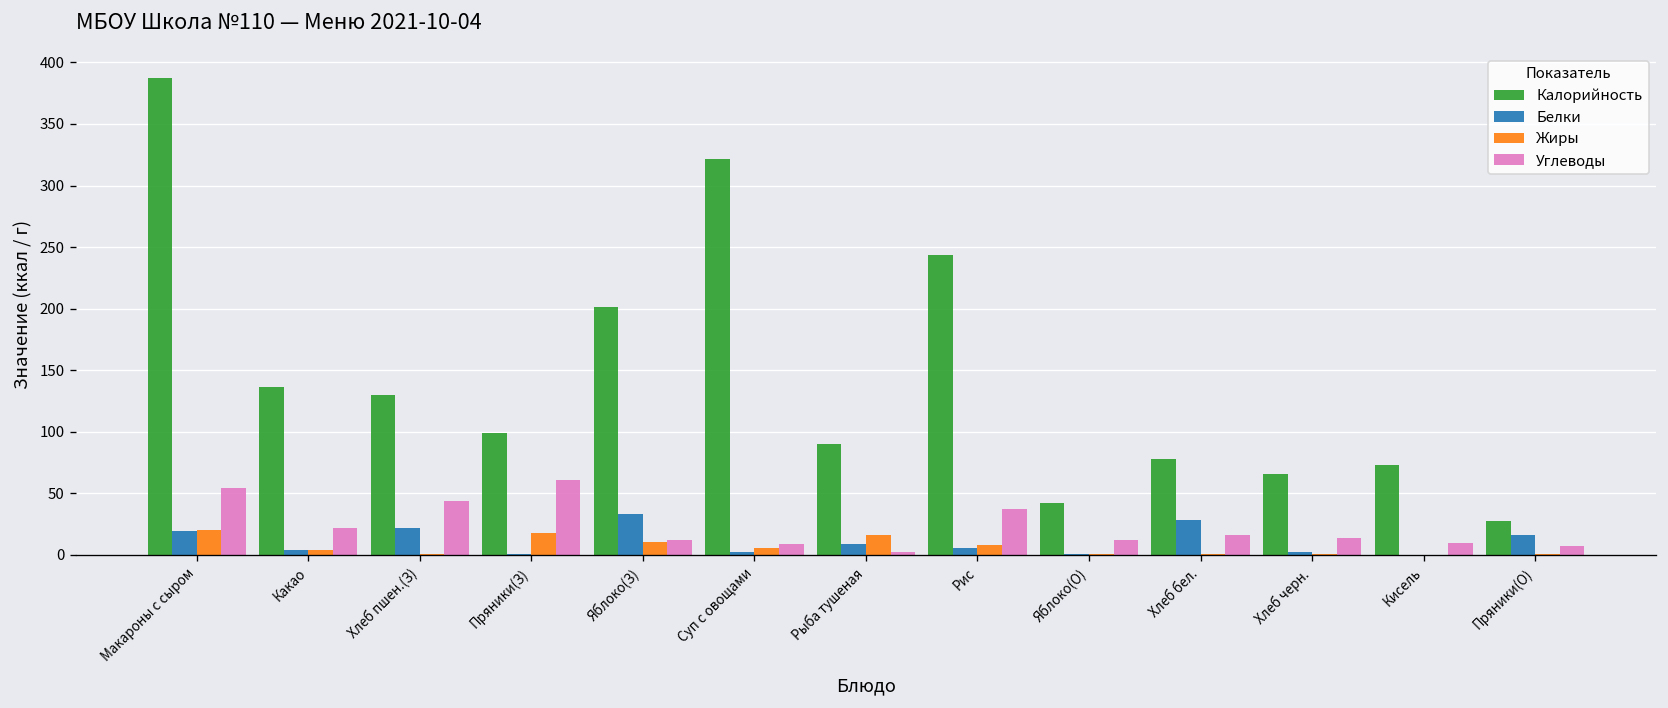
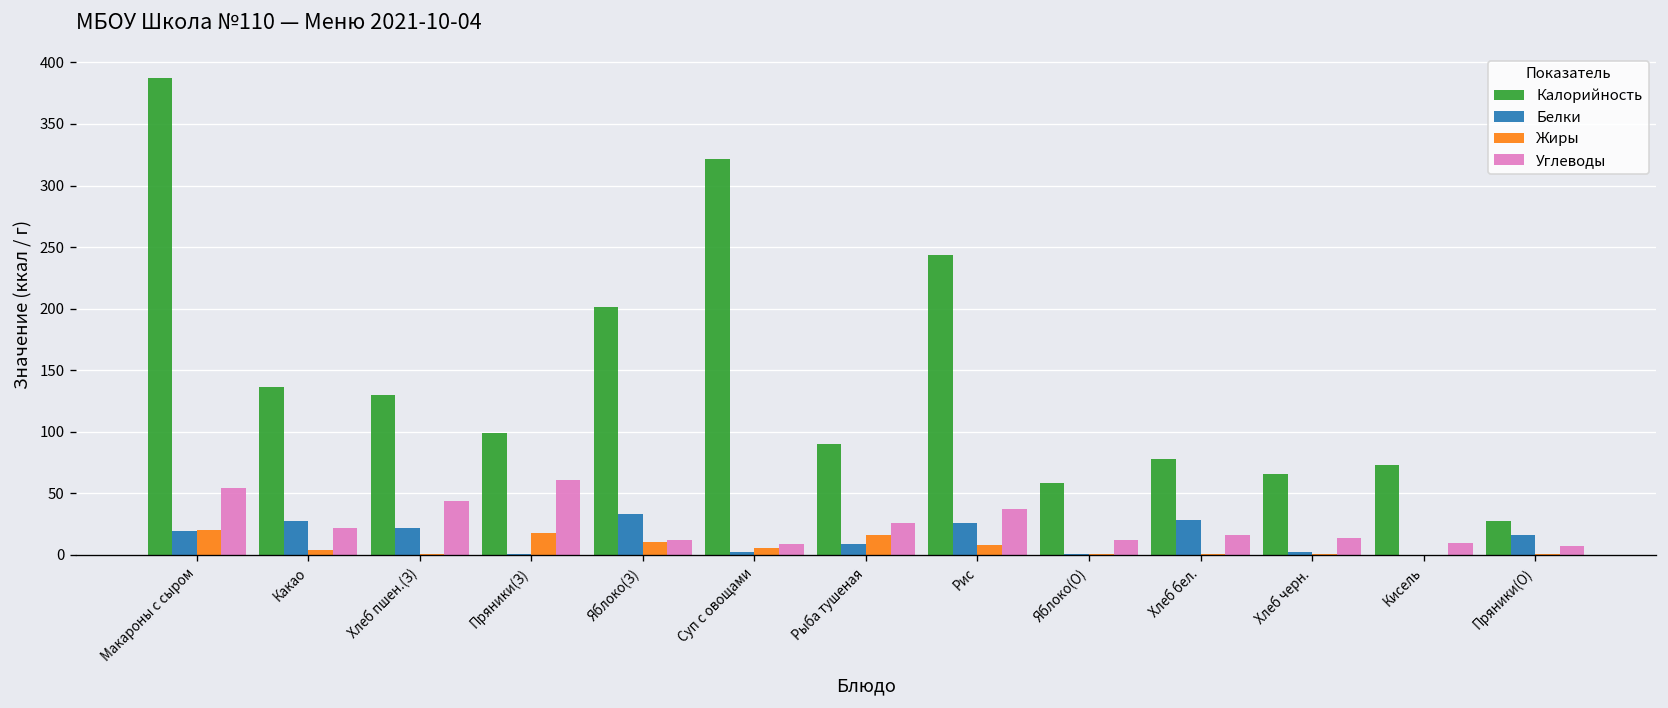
  {
    "Калорийность": {
      "Макароны с сыром": 388,
      "Какао": 136,
      "Хлеб пшен.(З)": 130,
      "Пряники(З)": 99,
      "Яблоко(З)": 202,
      "Суп с овощами": 322,
      "Рыба тушеная": 90,
      "Рис": 244,
-     "Яблоко(О)": 42,
+     "Яблоко(О)": 59,
      "Хлеб бел.": 78,
      "Хлеб черн.": 66,
      "Кисель": 73,
      "Пряники(О)": 27
    },
    "Белки": {
      "Макароны с сыром": 19,
-     "Какао": 4,
+     "Какао": 27,
      "Хлеб пшен.(З)": 22,
      "Яблоко(З)": 34,
      "Суп с овощами": 3,
      "Рыба тушеная": 9,
-     "Рис": 6,
+     "Рис": 26,
      "Хлеб бел.": 28,
      "Кисель": 0,
      "Пряники(О)": 16
    },
    "Жиры": {
      "Макароны с сыром": 21,
      "Какао": 4,
      "Пряники(З)": 18,
      "Яблоко(З)": 10,
      "Суп с овощами": 6,
      "Рыба тушеная": 16,
      "Рис": 8,
      "Кисель": 0
    },
    "Углеводы": {
      "Макароны с сыром": 54,
      "Какао": 22,
      "Хлеб пшен.(З)": 44,
      "Пряники(З)": 61,
      "Яблоко(З)": 12,
      "Суп с овощами": 9,
-     "Рыба тушеная": 2,
+     "Рыба тушеная": 26,
      "Рис": 37,
      "Яблоко(О)": 12,
      "Хлеб бел.": 17,
      "Хлеб черн.": 14,
      "Кисель": 10,
      "Пряники(О)": 8
    }
  }
